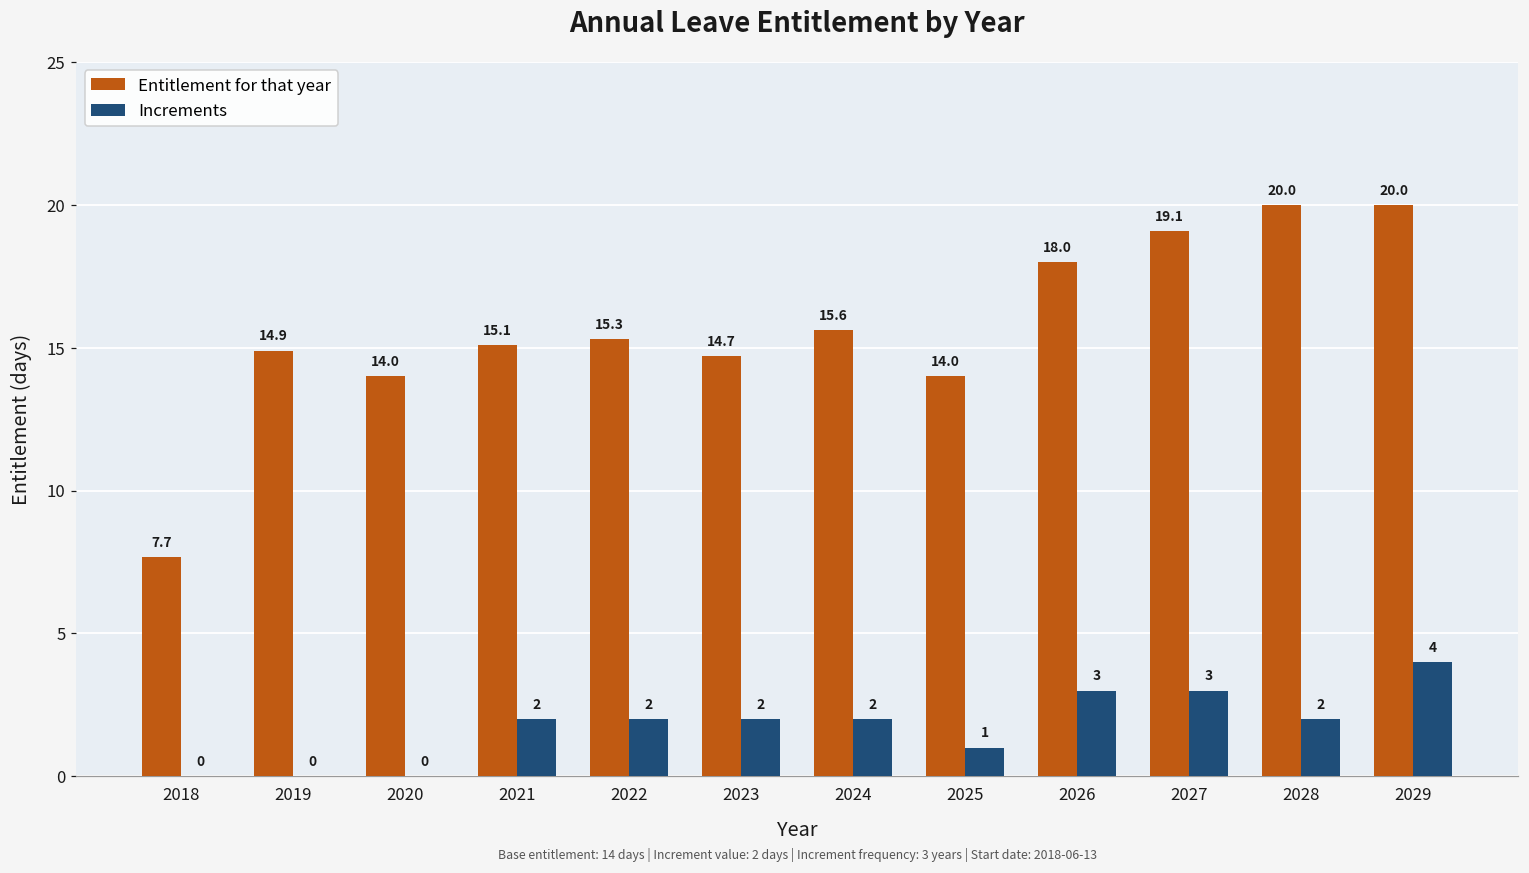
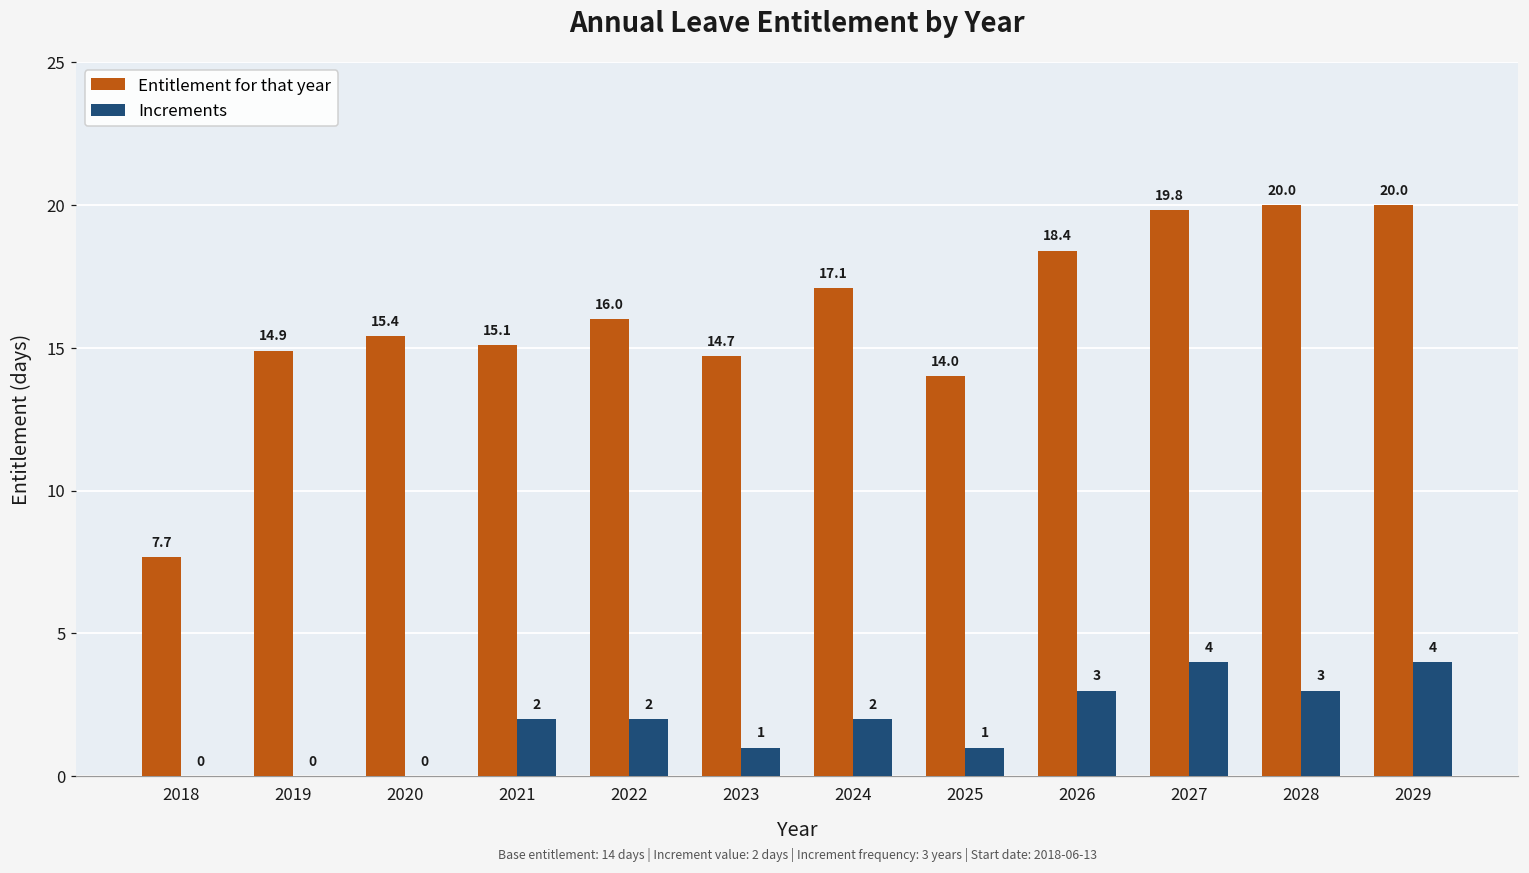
  {
    "Entitlement for that year": {
      "2018": 7.7,
      "2019": 14.9,
-     "2020": 14.0,
+     "2020": 15.4,
      "2021": 15.1,
-     "2022": 15.3,
+     "2022": 16.0,
      "2023": 14.7,
-     "2024": 15.6,
+     "2024": 17.1,
      "2025": 14.0,
-     "2026": 18.0,
-     "2027": 19.1,
+     "2026": 18.4,
+     "2027": 19.8,
      "2028": 20.0,
      "2029": 20.0
    },
    "Increments": {
      "2018": 0,
      "2019": 0,
      "2020": 0,
      "2021": 2,
      "2022": 2,
-     "2023": 2,
+     "2023": 1,
      "2024": 2,
      "2025": 1,
      "2026": 3,
-     "2027": 3,
-     "2028": 2,
+     "2027": 4,
+     "2028": 3,
      "2029": 4
    }
  }
